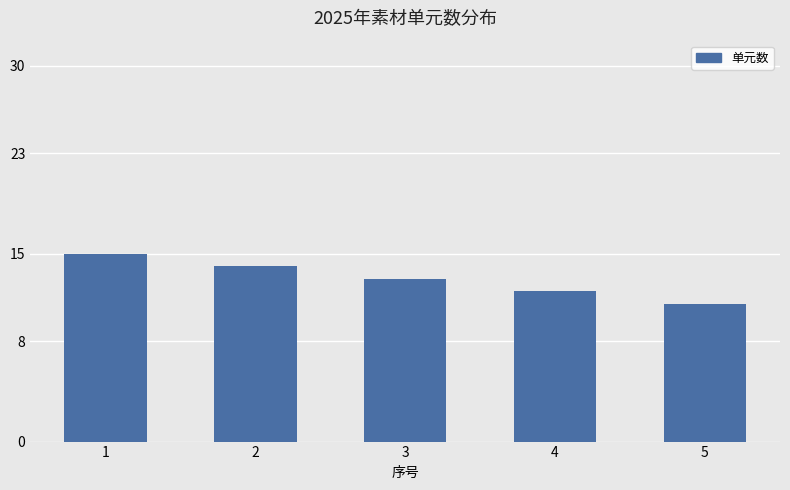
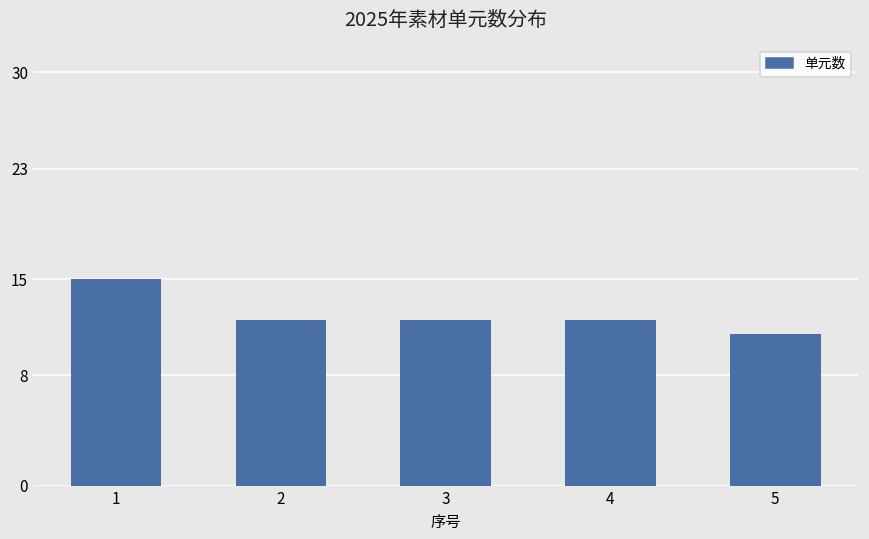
  {
    "1": 15,
-   "2": 14,
-   "3": 13,
+   "2": 12,
+   "3": 12,
    "4": 12,
    "5": 11
  }
